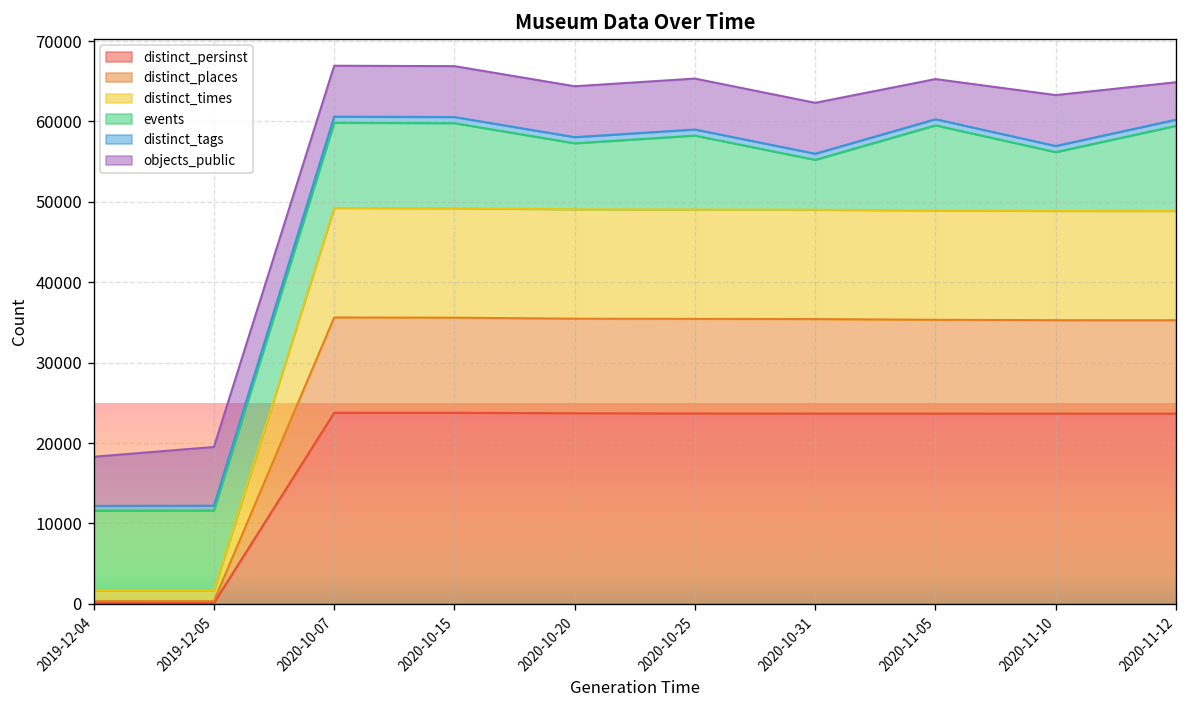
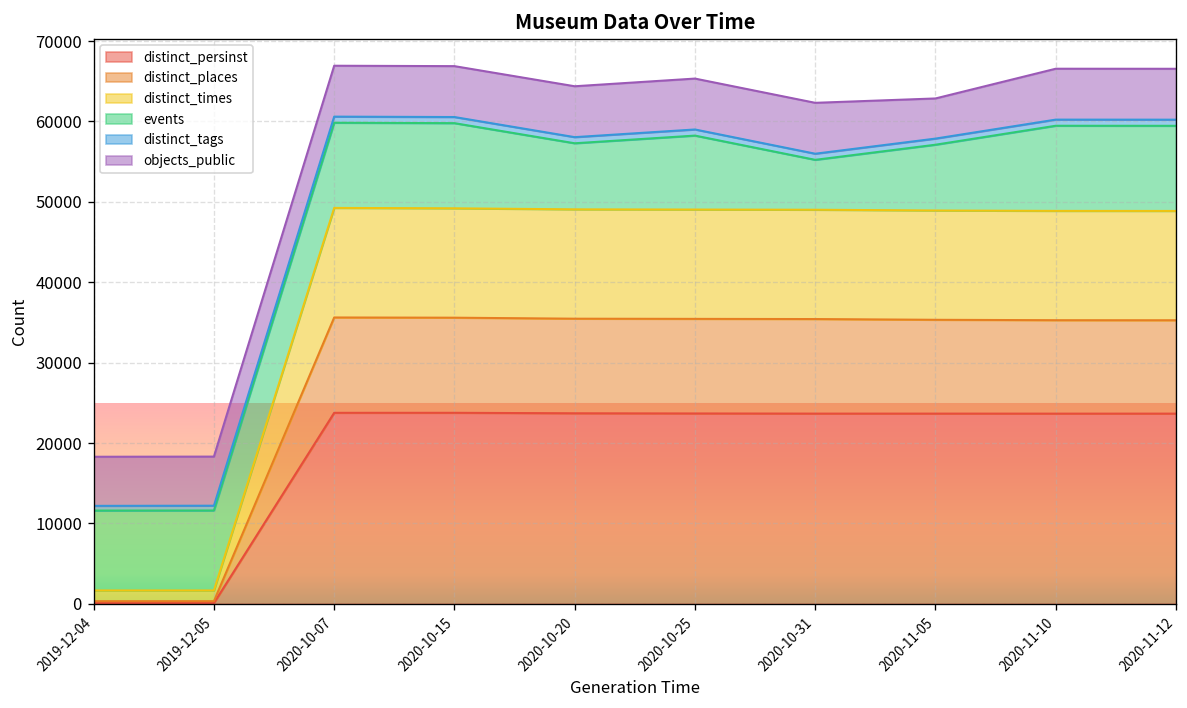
  {
    "events": {
      "2019-12-04": 10000,
      "2019-12-05": 10000,
      "2020-10-07": 11000,
      "2020-10-15": 11000,
      "2020-10-20": 8000,
      "2020-10-25": 9000,
      "2020-10-31": 6000,
-     "2020-11-05": 11000,
-     "2020-11-10": 7000,
+     "2020-11-05": 8000,
+     "2020-11-10": 11000,
      "2020-11-12": 11000
    },
    "distinct_tags": {
      "2019-12-04": 1000,
      "2019-12-05": 1000,
      "2020-10-07": 1000,
      "2020-10-15": 1000,
      "2020-10-20": 1000,
      "2020-10-25": 1000,
      "2020-10-31": 1000,
      "2020-11-05": 1000,
      "2020-11-10": 1000,
      "2020-11-12": 1000
    },
    "objects_public": {
      "2019-12-04": 6000,
-     "2019-12-05": 7000,
+     "2019-12-05": 6000,
      "2020-10-07": 6000,
      "2020-10-15": 6000,
      "2020-10-20": 6000,
      "2020-10-25": 6000,
      "2020-10-31": 6000,
      "2020-11-05": 5000,
      "2020-11-10": 6000,
-     "2020-11-12": 5000
+     "2020-11-12": 6000
    }
  }
